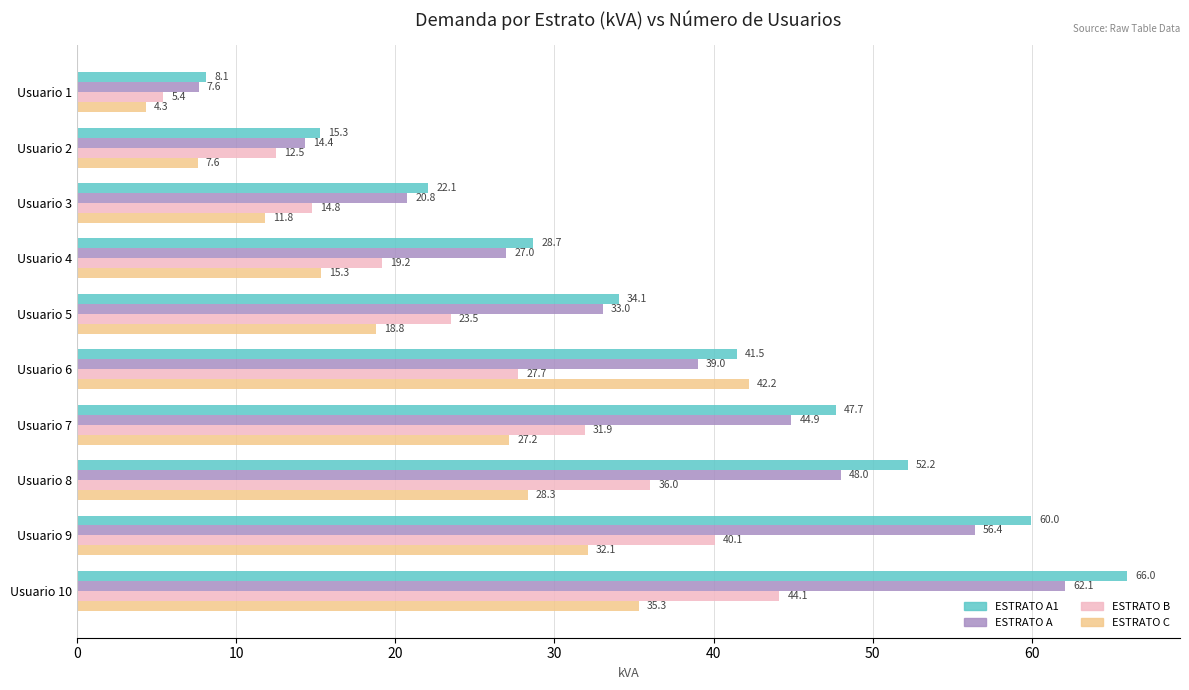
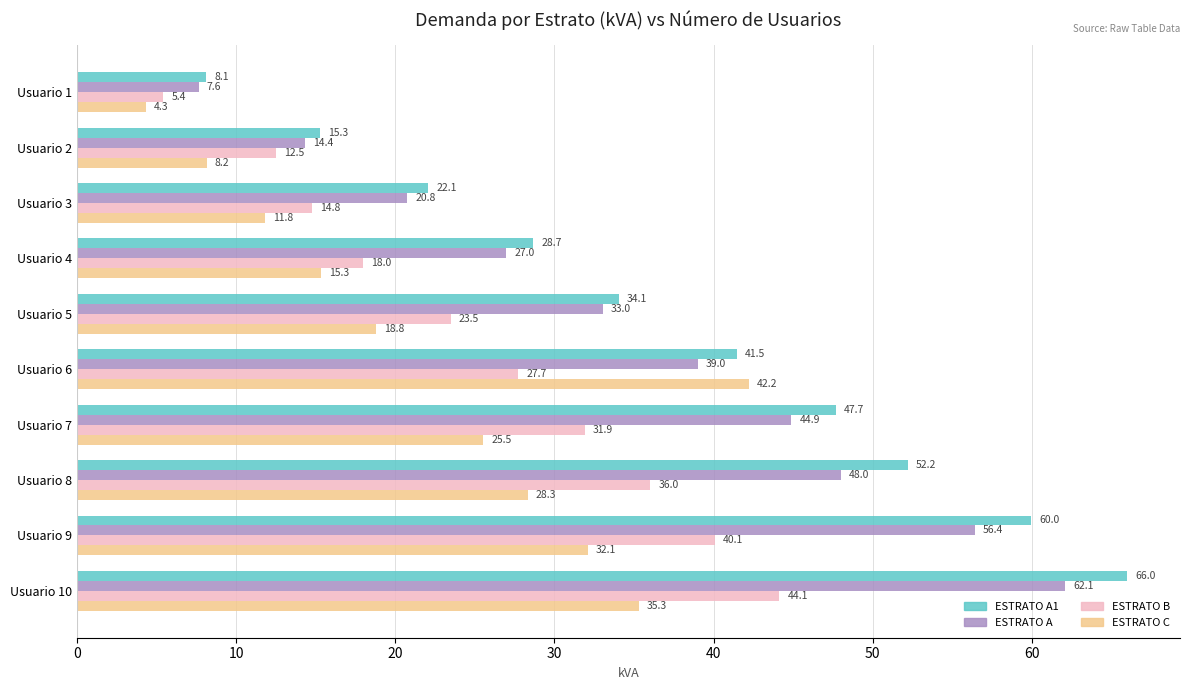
  {
    "ESTRATO A1": {
      "Usuario 1": 8.1,
      "Usuario 2": 15.3,
      "Usuario 3": 22.1,
      "Usuario 4": 28.7,
      "Usuario 5": 34.1,
      "Usuario 6": 41.5,
      "Usuario 7": 47.7,
      "Usuario 8": 52.2,
      "Usuario 9": 60.0,
      "Usuario 10": 66.0
    },
    "ESTRATO A": {
      "Usuario 1": 7.6,
      "Usuario 2": 14.4,
      "Usuario 3": 20.8,
      "Usuario 4": 27.0,
      "Usuario 5": 33.0,
      "Usuario 6": 39.0,
      "Usuario 7": 44.9,
      "Usuario 8": 48.0,
      "Usuario 9": 56.4,
      "Usuario 10": 62.1
    },
    "ESTRATO B": {
      "Usuario 1": 5.4,
      "Usuario 2": 12.5,
      "Usuario 3": 14.8,
-     "Usuario 4": 19.2,
+     "Usuario 4": 18.0,
      "Usuario 5": 23.5,
      "Usuario 6": 27.7,
      "Usuario 7": 31.9,
      "Usuario 8": 36.0,
      "Usuario 9": 40.1,
      "Usuario 10": 44.1
    },
    "ESTRATO C": {
      "Usuario 1": 4.3,
-     "Usuario 2": 7.6,
+     "Usuario 2": 8.2,
      "Usuario 3": 11.8,
      "Usuario 4": 15.3,
      "Usuario 5": 18.8,
      "Usuario 6": 42.2,
-     "Usuario 7": 27.2,
+     "Usuario 7": 25.5,
      "Usuario 8": 28.3,
      "Usuario 9": 32.1,
      "Usuario 10": 35.3
    }
  }
